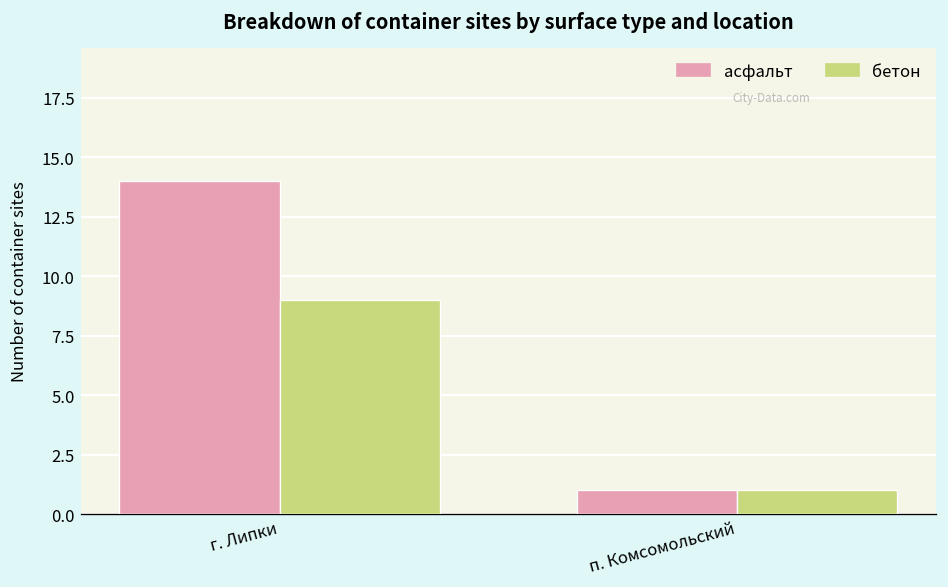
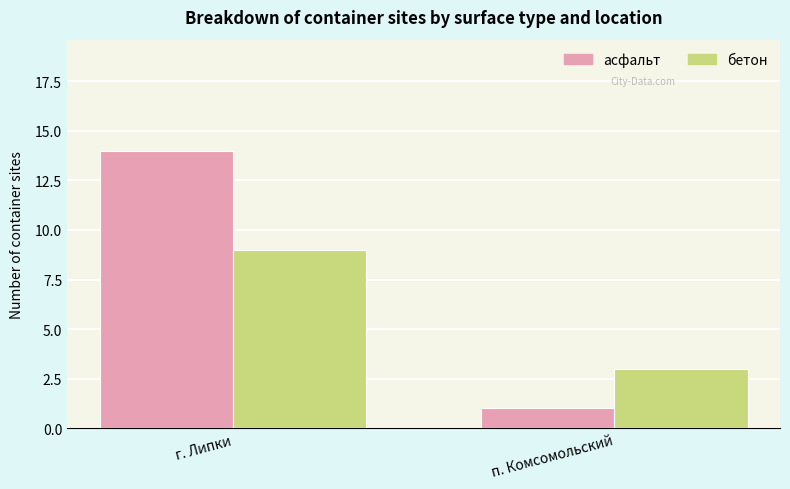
  {
    "асфальт": {
      "г. Липки": 14,
      "п. Комсомольский": 1
    },
    "бетон": {
      "г. Липки": 9,
-     "п. Комсомольский": 1
+     "п. Комсомольский": 3
    }
  }
